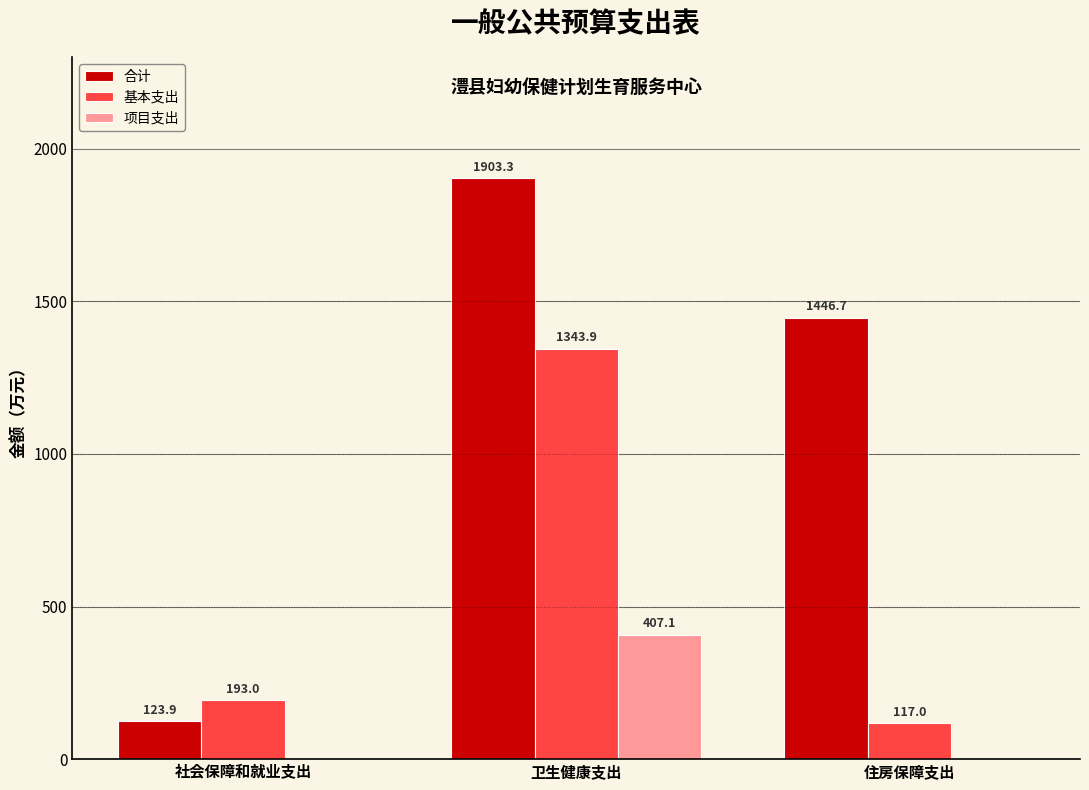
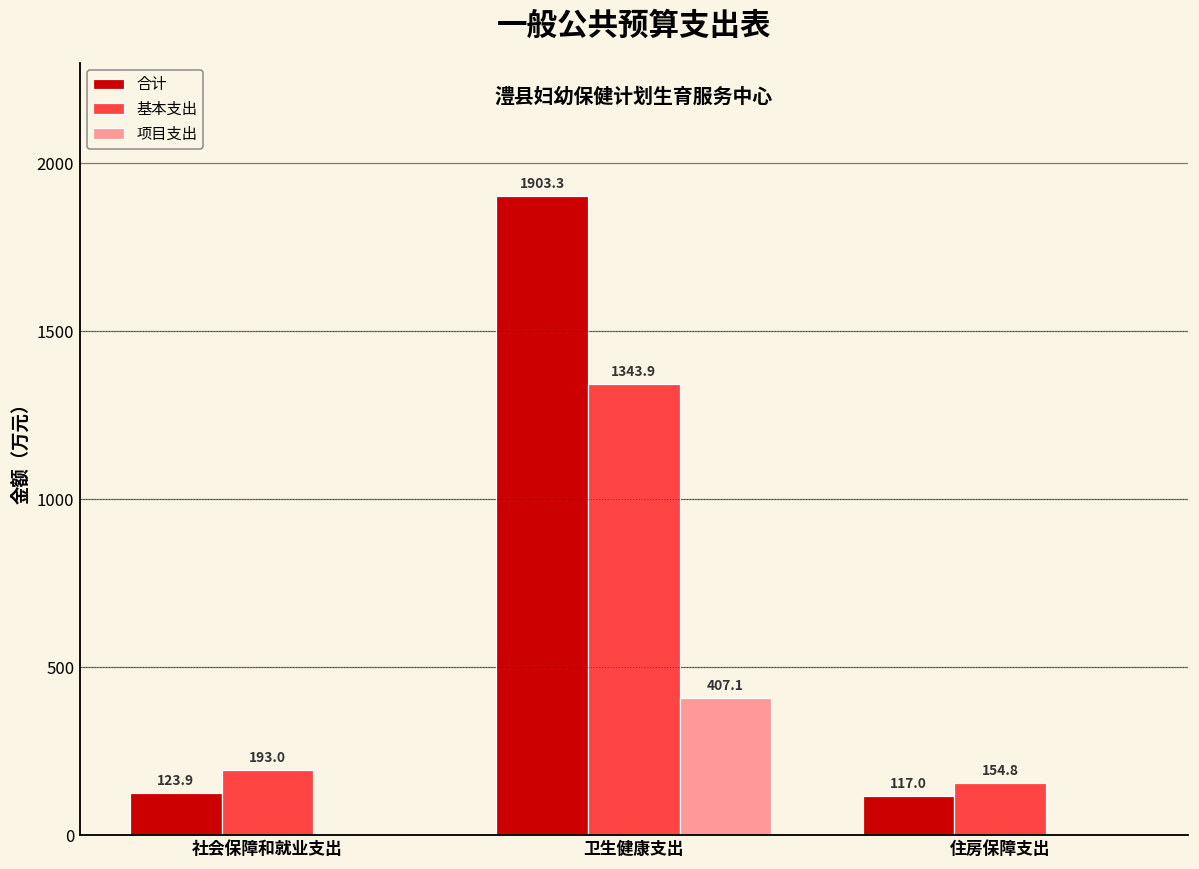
  {
    "合计": {
      "社会保障和就业支出": 123.9,
      "卫生健康支出": 1903.3,
-     "住房保障支出": 1446.7
+     "住房保障支出": 117.0
    },
    "基本支出": {
      "社会保障和就业支出": 193.0,
      "卫生健康支出": 1343.9,
-     "住房保障支出": 117.0
+     "住房保障支出": 154.8
    },
    "项目支出": {
      "卫生健康支出": 407.1
    }
  }
